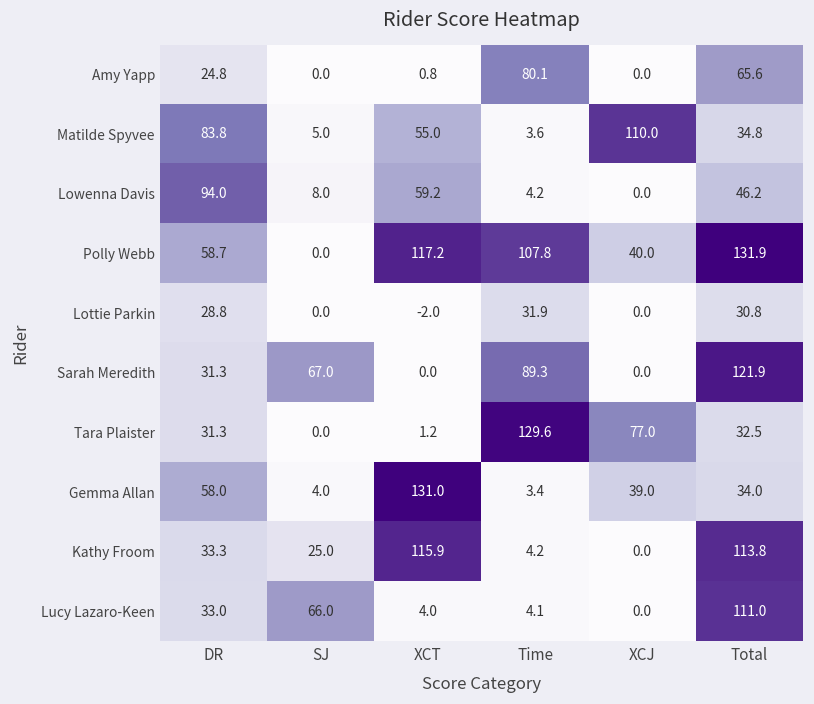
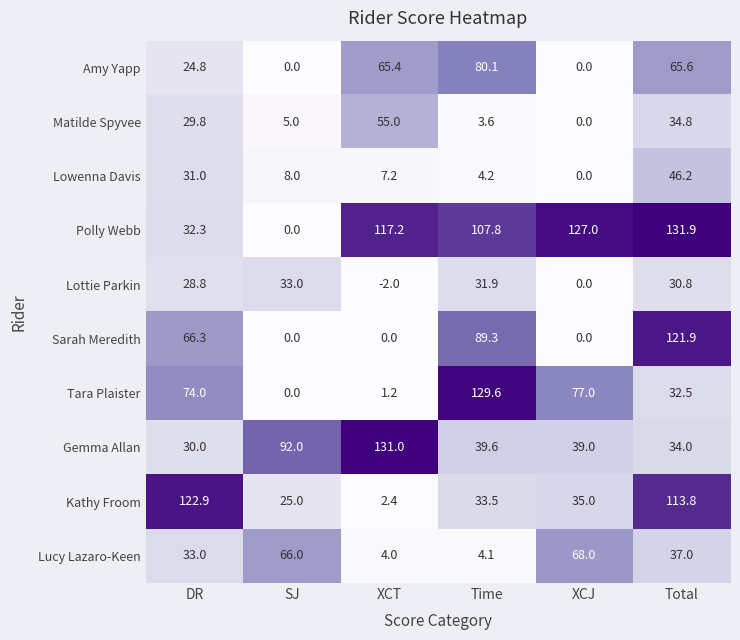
  {
    "Amy Yapp": {
      "DR": 24.8,
      "SJ": 0.0,
-     "XCT": 0.8,
+     "XCT": 65.4,
      "Time": 80.1,
      "XCJ": 0.0,
      "Total": 65.6
    },
    "Matilde Spyvee": {
-     "DR": 83.8,
+     "DR": 29.8,
      "SJ": 5.0,
      "XCT": 55.0,
      "Time": 3.6,
-     "XCJ": 110.0,
+     "XCJ": 0.0,
      "Total": 34.8
    },
    "Lowenna Davis": {
-     "DR": 94.0,
+     "DR": 31.0,
      "SJ": 8.0,
-     "XCT": 59.2,
+     "XCT": 7.2,
      "Time": 4.2,
      "XCJ": 0.0,
      "Total": 46.2
    },
    "Polly Webb": {
-     "DR": 58.7,
+     "DR": 32.3,
      "SJ": 0.0,
      "XCT": 117.2,
      "Time": 107.8,
-     "XCJ": 40.0,
+     "XCJ": 127.0,
      "Total": 131.9
    },
    "Lottie Parkin": {
      "DR": 28.8,
-     "SJ": 0.0,
+     "SJ": 33.0,
      "XCT": -2.0,
      "Time": 31.9,
      "XCJ": 0.0,
      "Total": 30.8
    },
    "Sarah Meredith": {
-     "DR": 31.3,
-     "SJ": 67.0,
+     "DR": 66.3,
+     "SJ": 0.0,
      "XCT": 0.0,
      "Time": 89.3,
      "XCJ": 0.0,
      "Total": 121.9
    },
    "Tara Plaister": {
-     "DR": 31.3,
+     "DR": 74.0,
      "SJ": 0.0,
      "XCT": 1.2,
      "Time": 129.6,
      "XCJ": 77.0,
      "Total": 32.5
    },
    "Gemma Allan": {
-     "DR": 58.0,
-     "SJ": 4.0,
+     "DR": 30.0,
+     "SJ": 92.0,
      "XCT": 131.0,
-     "Time": 3.4,
+     "Time": 39.6,
      "XCJ": 39.0,
      "Total": 34.0
    },
    "Kathy Froom": {
-     "DR": 33.3,
+     "DR": 122.9,
      "SJ": 25.0,
-     "XCT": 115.9,
-     "Time": 4.2,
-     "XCJ": 0.0,
+     "XCT": 2.4,
+     "Time": 33.5,
+     "XCJ": 35.0,
      "Total": 113.8
    },
    "Lucy Lazaro-Keen": {
      "DR": 33.0,
      "SJ": 66.0,
      "XCT": 4.0,
      "Time": 4.1,
-     "XCJ": 0.0,
-     "Total": 111.0
+     "XCJ": 68.0,
+     "Total": 37.0
    }
  }
